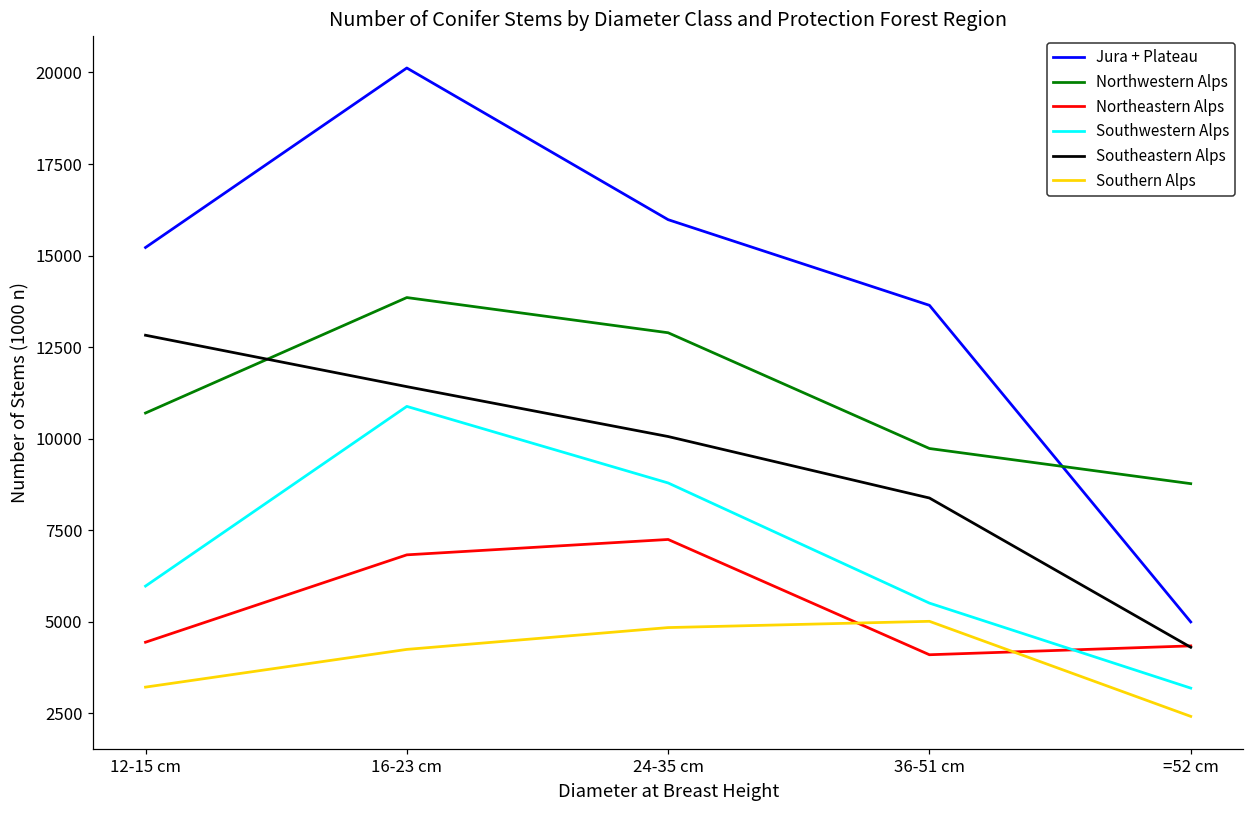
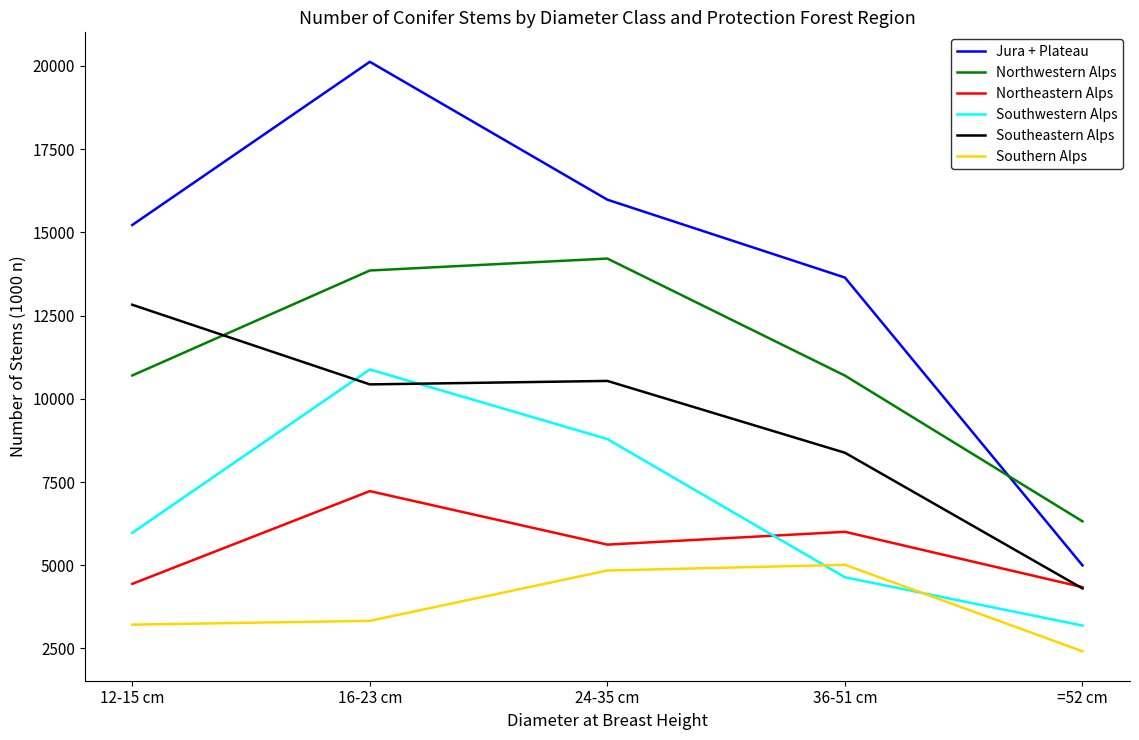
  {
    "Jura + Plateau": {
      "12-15 cm": 15200,
      "16-23 cm": 20100,
      "24-35 cm": 16000,
      "36-51 cm": 13600,
      "=52 cm": 5000
    },
    "Northwestern Alps": {
      "12-15 cm": 10700,
      "16-23 cm": 13900,
-     "24-35 cm": 12900,
-     "36-51 cm": 9700,
-     "=52 cm": 8800
+     "24-35 cm": 14200,
+     "36-51 cm": 10700,
+     "=52 cm": 6300
    },
    "Northeastern Alps": {
      "12-15 cm": 4400,
-     "16-23 cm": 6800,
-     "24-35 cm": 7200,
-     "36-51 cm": 4100
+     "16-23 cm": 7200,
+     "24-35 cm": 5600,
+     "36-51 cm": 6000
    },
    "Southwestern Alps": {
      "12-15 cm": 6000,
      "16-23 cm": 10900,
      "24-35 cm": 8800,
-     "36-51 cm": 5500,
+     "36-51 cm": 4600,
      "=52 cm": 3200
    },
    "Southeastern Alps": {
      "12-15 cm": 12800,
-     "16-23 cm": 11400,
-     "24-35 cm": 10100,
+     "16-23 cm": 10400,
+     "24-35 cm": 10500,
      "36-51 cm": 8400
    },
    "Southern Alps": {
      "12-15 cm": 3200,
-     "16-23 cm": 4200,
+     "16-23 cm": 3300,
      "24-35 cm": 4800,
      "36-51 cm": 5000,
      "=52 cm": 2400
    }
  }
